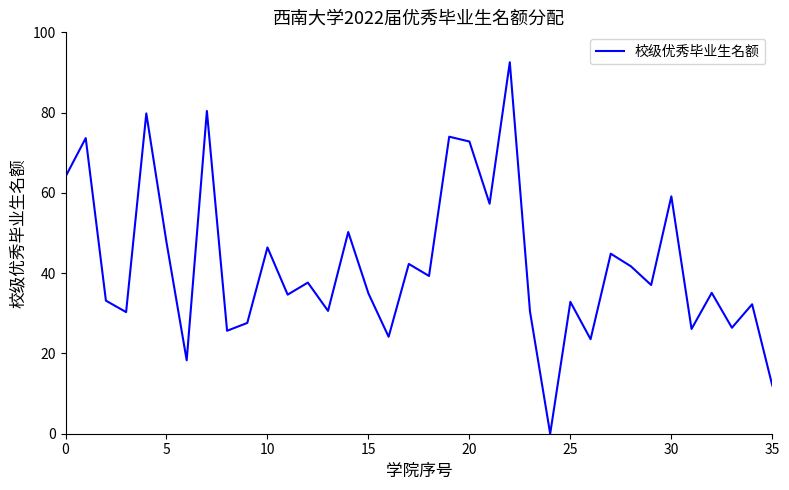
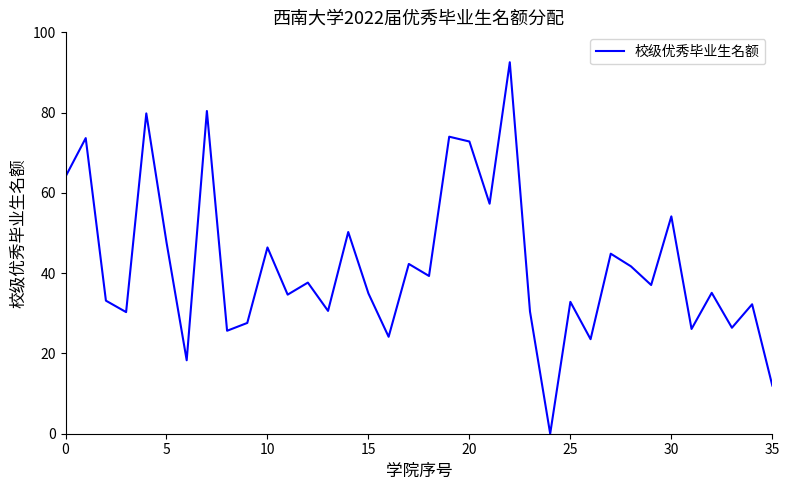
  {
    "0": 64,
    "5": 48,
    "10": 46,
    "15": 35,
    "20": 73,
    "25": 33,
-   "30": 59,
+   "30": 54,
    "35": 12
  }
